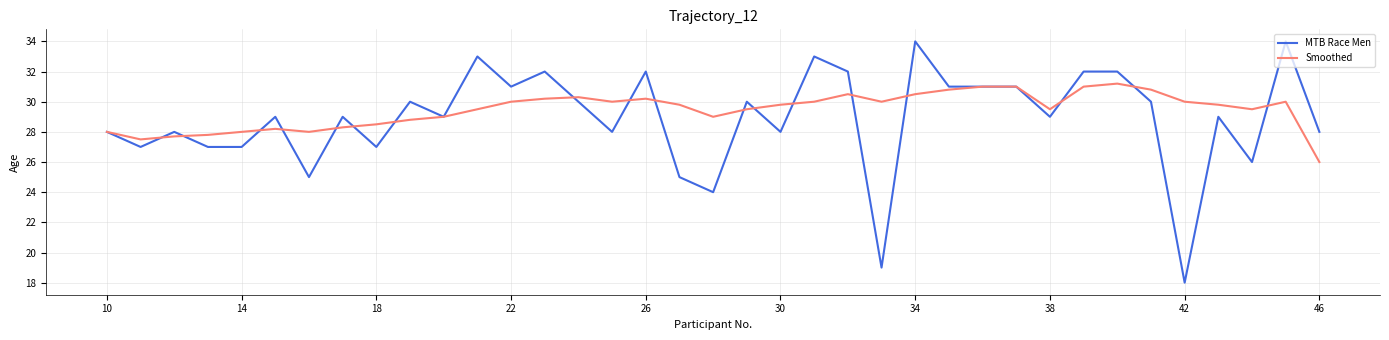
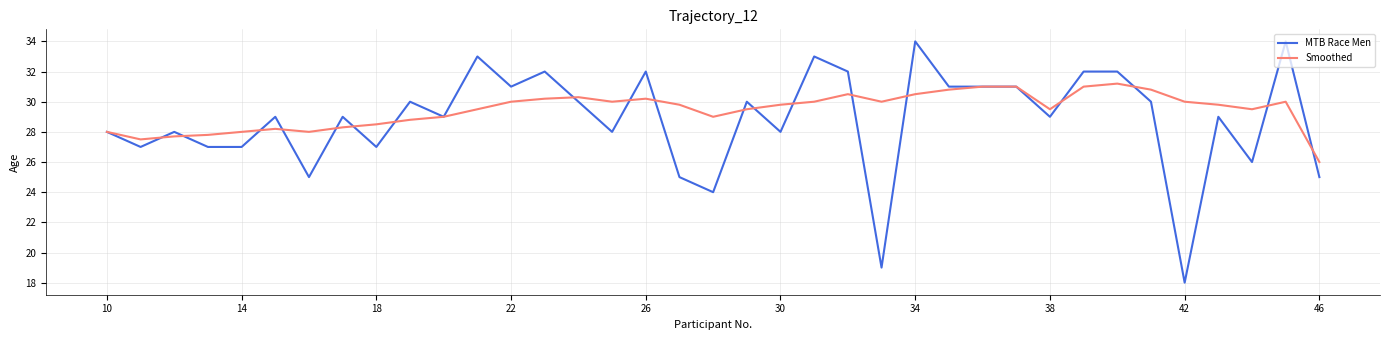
  {
    "MTB Race Men": {
      "38": 29,
      "42": 18,
-     "46": 28
+     "46": 25
    },
    "Smoothed": {
      "38": 29.5,
      "42": 30,
      "46": 26
    }
  }
